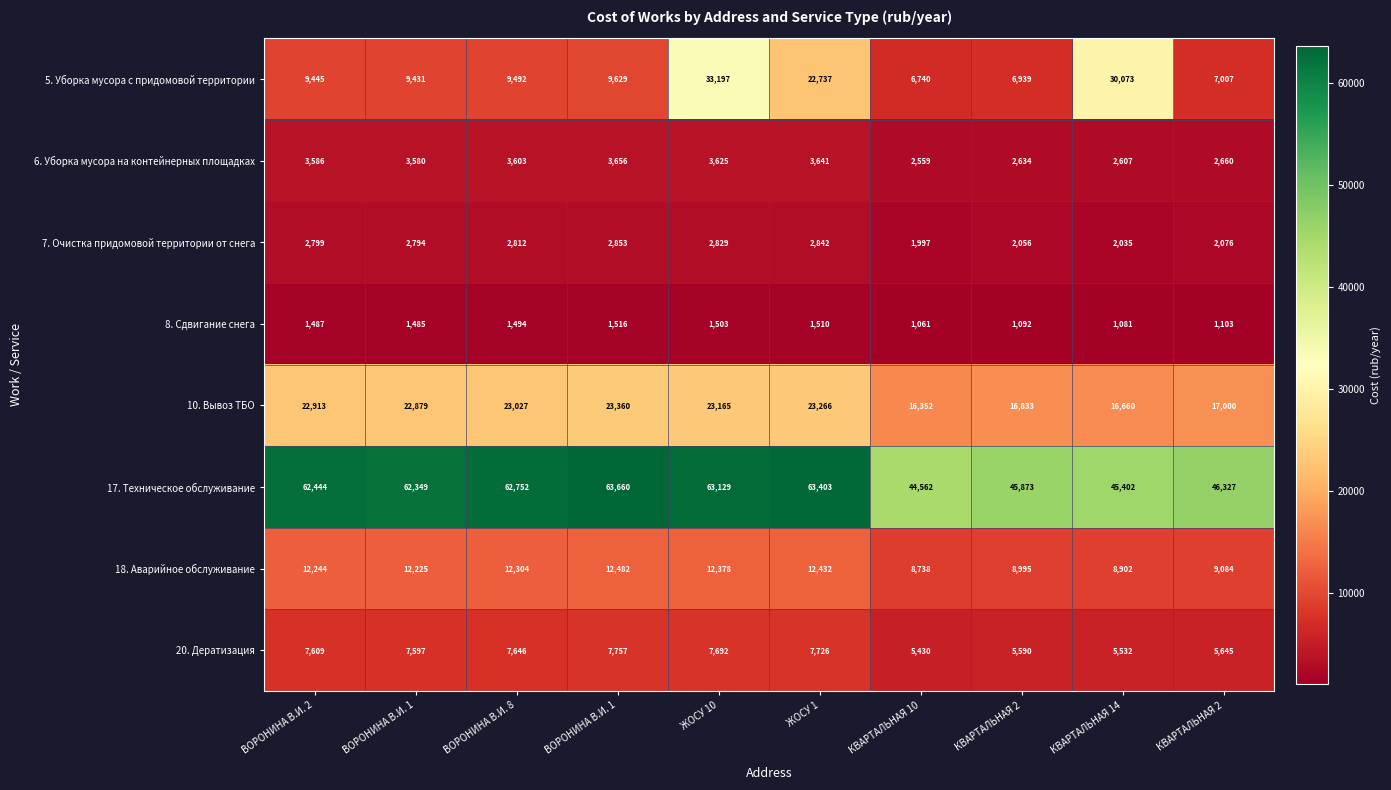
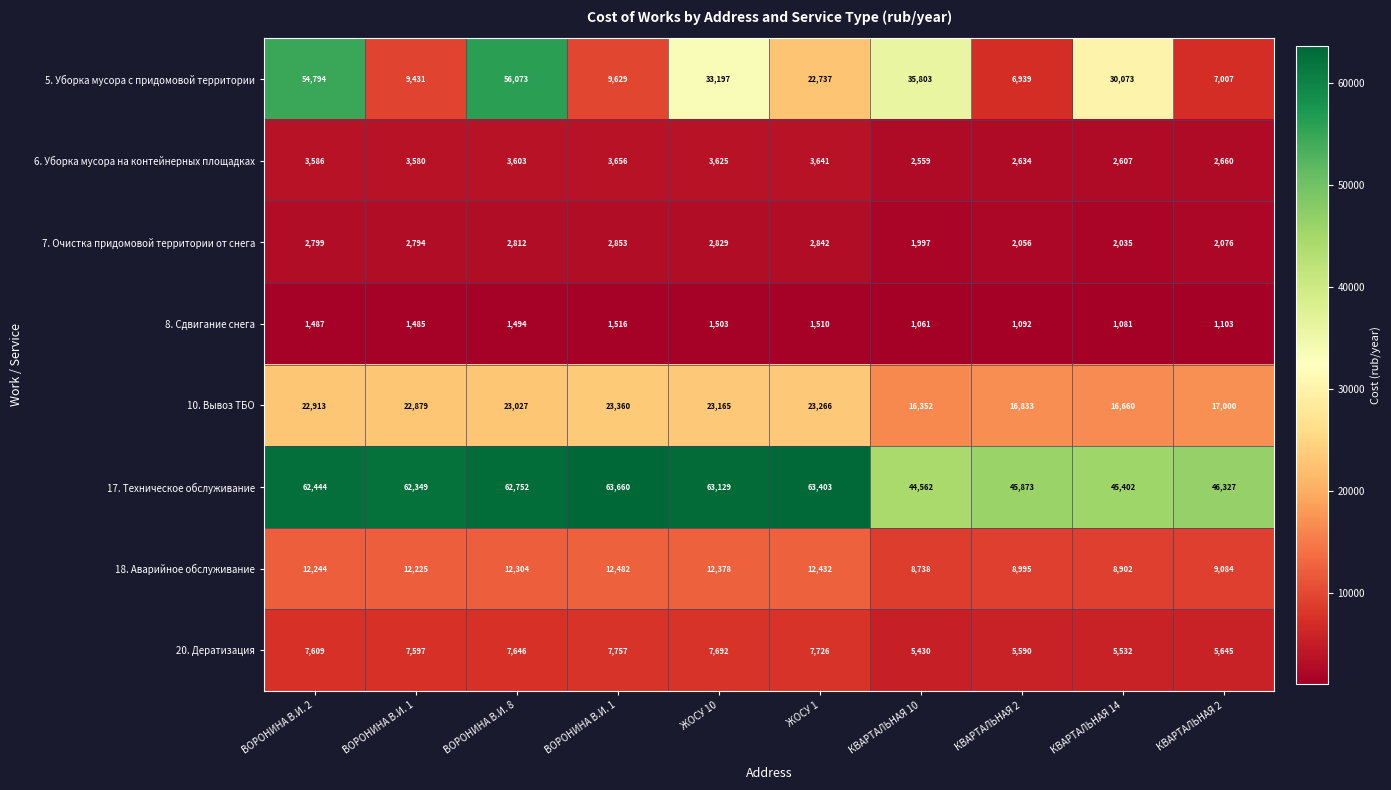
  {
    "5. Уборка мусора с придомовой территории": {
-     "ВОРОНИНА В.И. 2": "9,445",
-     "ВОРОНИНА В.И. 8": "9,492",
+     "ВОРОНИНА В.И. 2": "54,794",
+     "ВОРОНИНА В.И. 8": "56,073",
      "ЖОСУ 10": "33,197",
      "ЖОСУ 1": "22,737",
-     "КВАРТАЛЬНАЯ 10": "6,740",
+     "КВАРТАЛЬНАЯ 10": "35,803",
      "КВАРТАЛЬНАЯ 14": "30,073"
    },
    "6. Уборка мусора на контейнерных площадках": {
      "ВОРОНИНА В.И. 2": "3,586",
      "ВОРОНИНА В.И. 8": "3,603",
      "ЖОСУ 10": "3,625",
      "ЖОСУ 1": "3,641",
      "КВАРТАЛЬНАЯ 10": "2,559",
      "КВАРТАЛЬНАЯ 14": "2,607"
    },
    "7. Очистка придомовой территории от снега": {
      "ВОРОНИНА В.И. 2": "2,799",
      "ВОРОНИНА В.И. 8": "2,812",
      "ЖОСУ 10": "2,829",
      "ЖОСУ 1": "2,842",
      "КВАРТАЛЬНАЯ 10": "1,997",
      "КВАРТАЛЬНАЯ 14": "2,035"
    },
    "8. Сдвигание снега": {
      "ВОРОНИНА В.И. 2": "1,487",
      "ВОРОНИНА В.И. 8": "1,494",
      "ЖОСУ 10": "1,503",
      "ЖОСУ 1": "1,510",
      "КВАРТАЛЬНАЯ 10": "1,061",
      "КВАРТАЛЬНАЯ 14": "1,081"
    },
    "10. Вывоз ТБО": {
      "ВОРОНИНА В.И. 2": "22,913",
      "ВОРОНИНА В.И. 8": "23,027",
      "ЖОСУ 10": "23,165",
      "ЖОСУ 1": "23,266",
      "КВАРТАЛЬНАЯ 10": "16,352",
      "КВАРТАЛЬНАЯ 14": "16,660"
    },
    "17. Техническое обслуживание": {
      "ВОРОНИНА В.И. 2": "62,444",
      "ВОРОНИНА В.И. 8": "62,752",
      "ЖОСУ 10": "63,129",
      "ЖОСУ 1": "63,403",
      "КВАРТАЛЬНАЯ 10": "44,562",
      "КВАРТАЛЬНАЯ 14": "45,402"
    },
    "18. Аварийное обслуживание": {
      "ВОРОНИНА В.И. 2": "12,244",
      "ВОРОНИНА В.И. 8": "12,304",
      "ЖОСУ 10": "12,378",
      "ЖОСУ 1": "12,432",
      "КВАРТАЛЬНАЯ 10": "8,738",
      "КВАРТАЛЬНАЯ 14": "8,902"
    },
    "20. Дератизация": {
      "ВОРОНИНА В.И. 2": "7,609",
      "ВОРОНИНА В.И. 8": "7,646",
      "ЖОСУ 10": "7,692",
      "ЖОСУ 1": "7,726",
      "КВАРТАЛЬНАЯ 10": "5,430",
      "КВАРТАЛЬНАЯ 14": "5,532"
    }
  }
